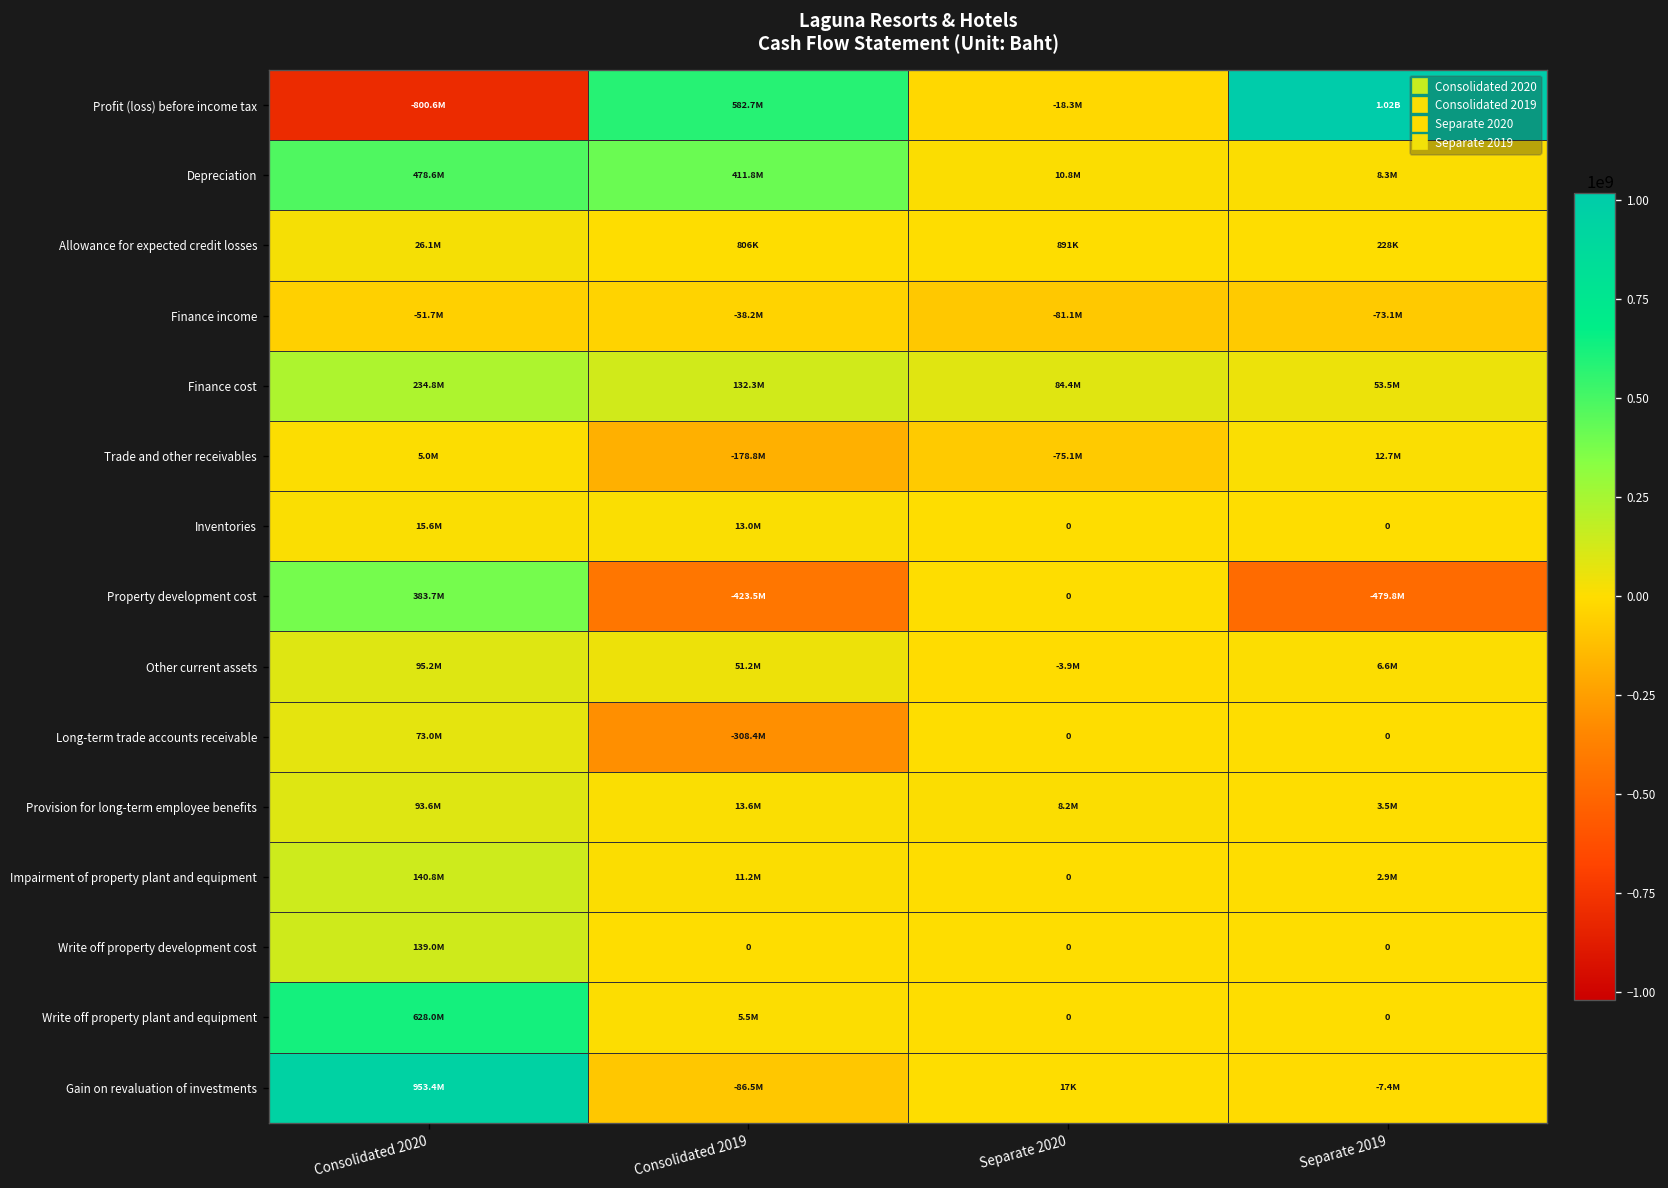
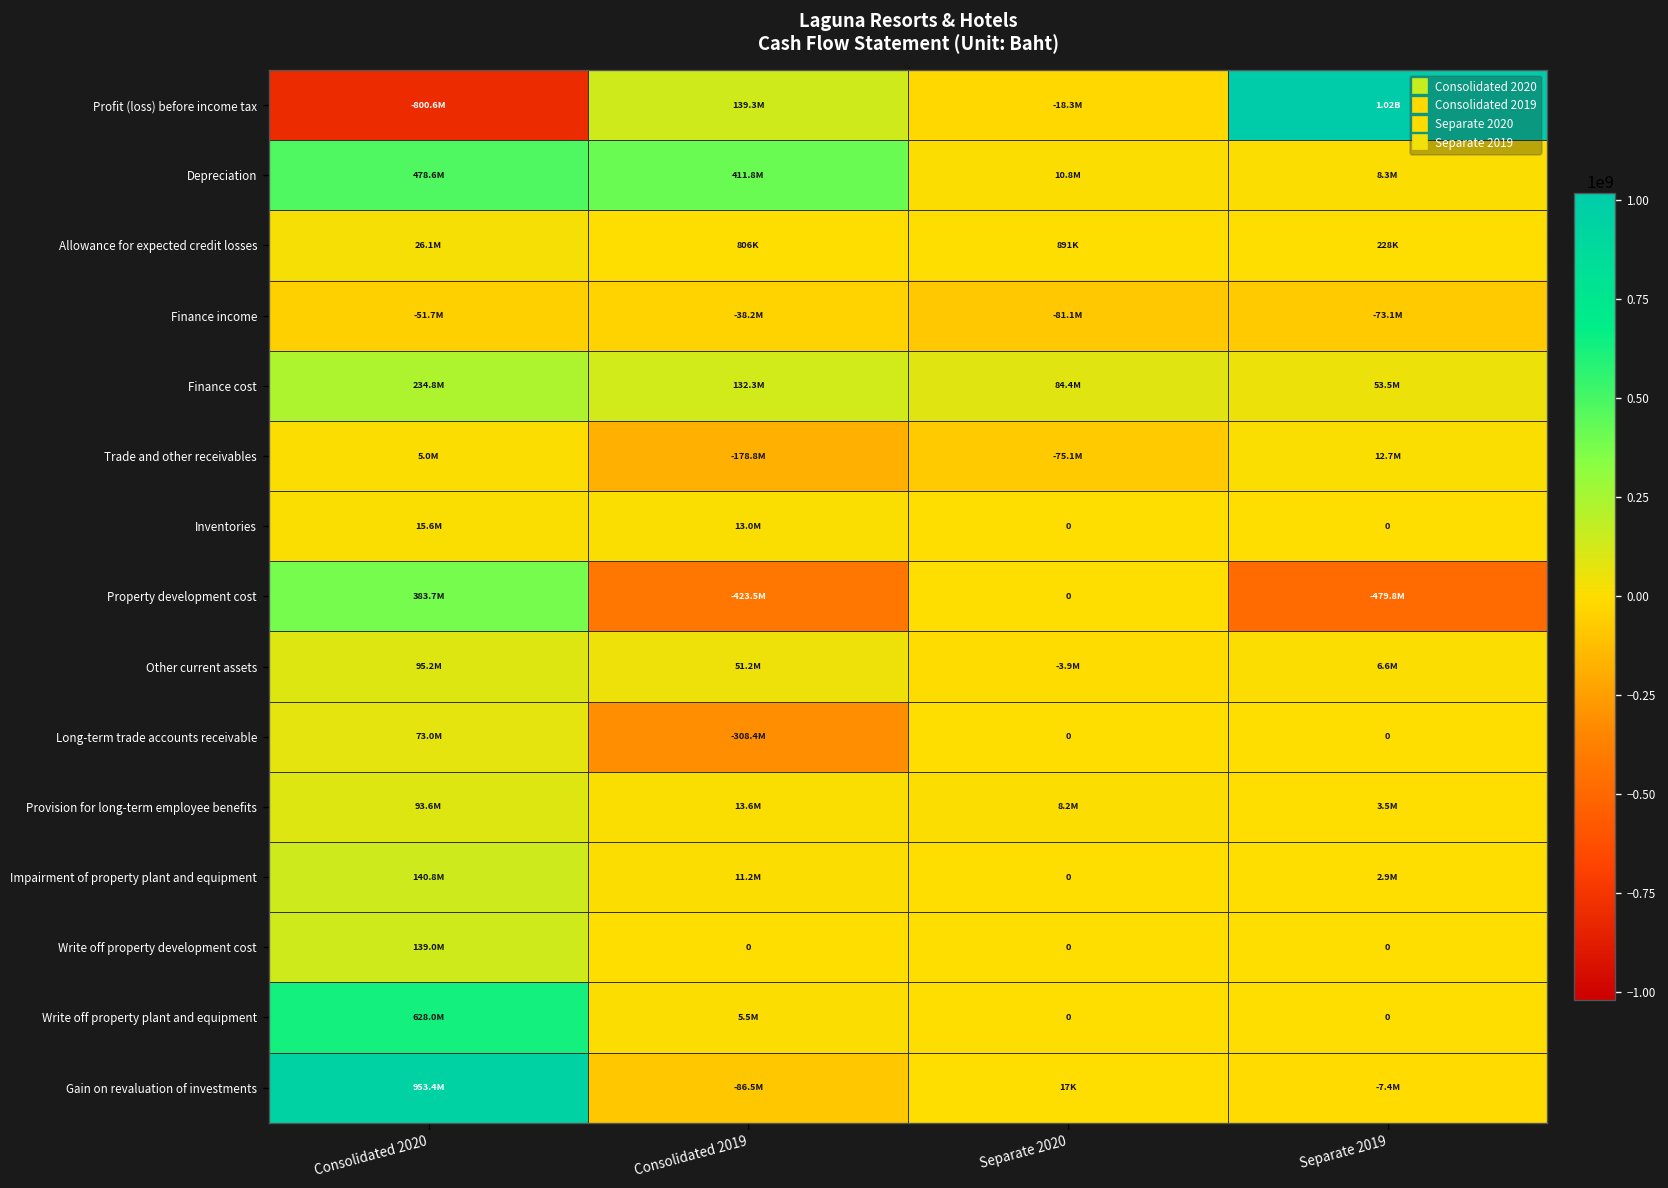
  {
    "Profit (loss) before income tax": {
      "Consolidated 2020": "-800.6M",
-     "Consolidated 2019": "582.7M",
+     "Consolidated 2019": "139.3M",
      "Separate 2020": "-18.3M",
      "Separate 2019": "1.02B"
    },
    "Depreciation": {
      "Consolidated 2020": "478.6M",
      "Consolidated 2019": "411.8M",
      "Separate 2020": "10.8M",
      "Separate 2019": "8.3M"
    },
    "Allowance for expected credit losses": {
      "Consolidated 2020": "26.1M",
      "Consolidated 2019": "806K",
      "Separate 2020": "891K",
      "Separate 2019": "228K"
    },
    "Finance income": {
      "Consolidated 2020": "-51.7M",
      "Consolidated 2019": "-38.2M",
      "Separate 2020": "-81.1M",
      "Separate 2019": "-73.1M"
    },
    "Finance cost": {
      "Consolidated 2020": "234.8M",
      "Consolidated 2019": "132.3M",
      "Separate 2020": "84.4M",
      "Separate 2019": "53.5M"
    },
    "Trade and other receivables": {
      "Consolidated 2020": "5.0M",
      "Consolidated 2019": "-178.8M",
      "Separate 2020": "-75.1M",
      "Separate 2019": "12.7M"
    },
    "Inventories": {
      "Consolidated 2020": "15.6M",
      "Consolidated 2019": "13.0M",
      "Separate 2020": "0",
      "Separate 2019": "0"
    },
    "Property development cost": {
      "Consolidated 2020": "383.7M",
      "Consolidated 2019": "-423.5M",
      "Separate 2020": "0",
      "Separate 2019": "-479.8M"
    },
    "Other current assets": {
      "Consolidated 2020": "95.2M",
      "Consolidated 2019": "51.2M",
      "Separate 2020": "-3.9M",
      "Separate 2019": "6.6M"
    },
    "Long-term trade accounts receivable": {
      "Consolidated 2020": "73.0M",
      "Consolidated 2019": "-308.4M",
      "Separate 2020": "0",
      "Separate 2019": "0"
    },
    "Provision for long-term employee benefits": {
      "Consolidated 2020": "93.6M",
      "Consolidated 2019": "13.6M",
      "Separate 2020": "8.2M",
      "Separate 2019": "3.5M"
    },
    "Impairment of property plant and equipment": {
      "Consolidated 2020": "140.8M",
      "Consolidated 2019": "11.2M",
      "Separate 2020": "0",
      "Separate 2019": "2.9M"
    },
    "Write off property development cost": {
      "Consolidated 2020": "139.0M",
      "Consolidated 2019": "0",
      "Separate 2020": "0",
      "Separate 2019": "0"
    },
    "Write off property plant and equipment": {
      "Consolidated 2020": "628.0M",
      "Consolidated 2019": "5.5M",
      "Separate 2020": "0",
      "Separate 2019": "0"
    },
    "Gain on revaluation of investments": {
      "Consolidated 2020": "953.4M",
      "Consolidated 2019": "-86.5M",
      "Separate 2020": "17K",
      "Separate 2019": "-7.4M"
    }
  }
